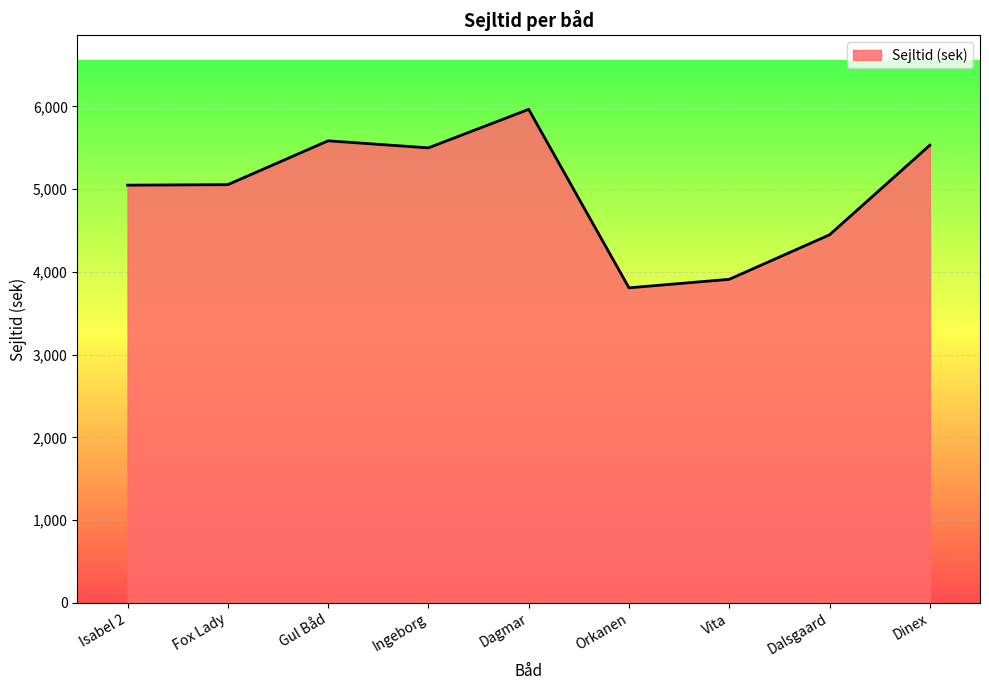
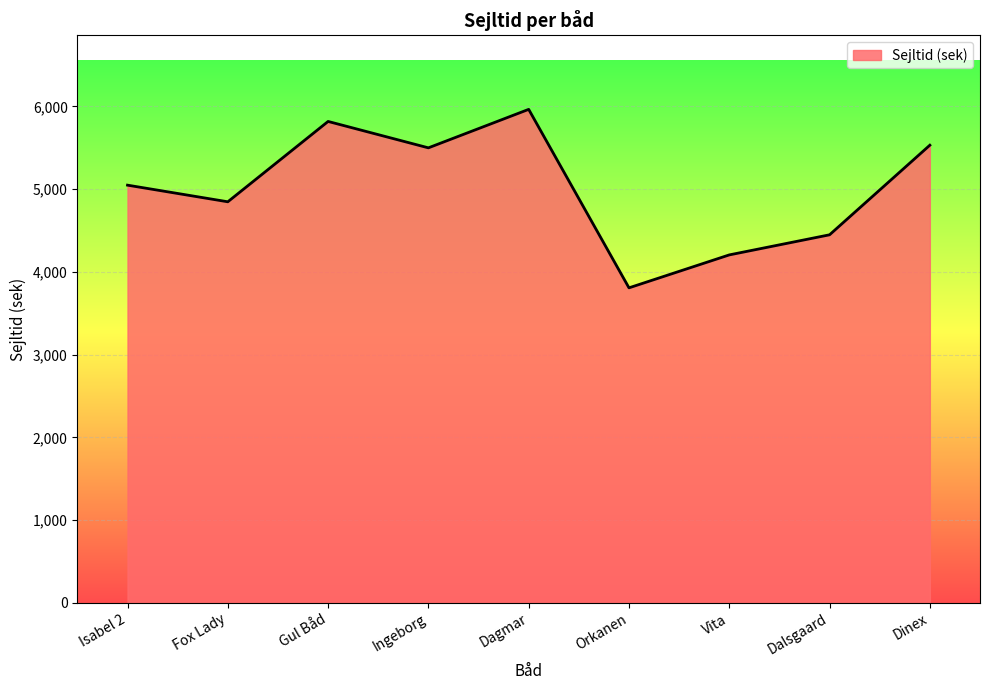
  {
    "Isabel 2": "5,000",
-   "Fox Lady": "5,100",
-   "Gul Båd": "5,600",
+   "Fox Lady": "4,800",
+   "Gul Båd": "5,800",
    "Ingeborg": "5,500",
    "Dagmar": "6,000",
    "Orkanen": "3,800",
-   "Vita": "3,900",
+   "Vita": "4,200",
    "Dalsgaard": "4,400",
    "Dinex": "5,500"
  }
